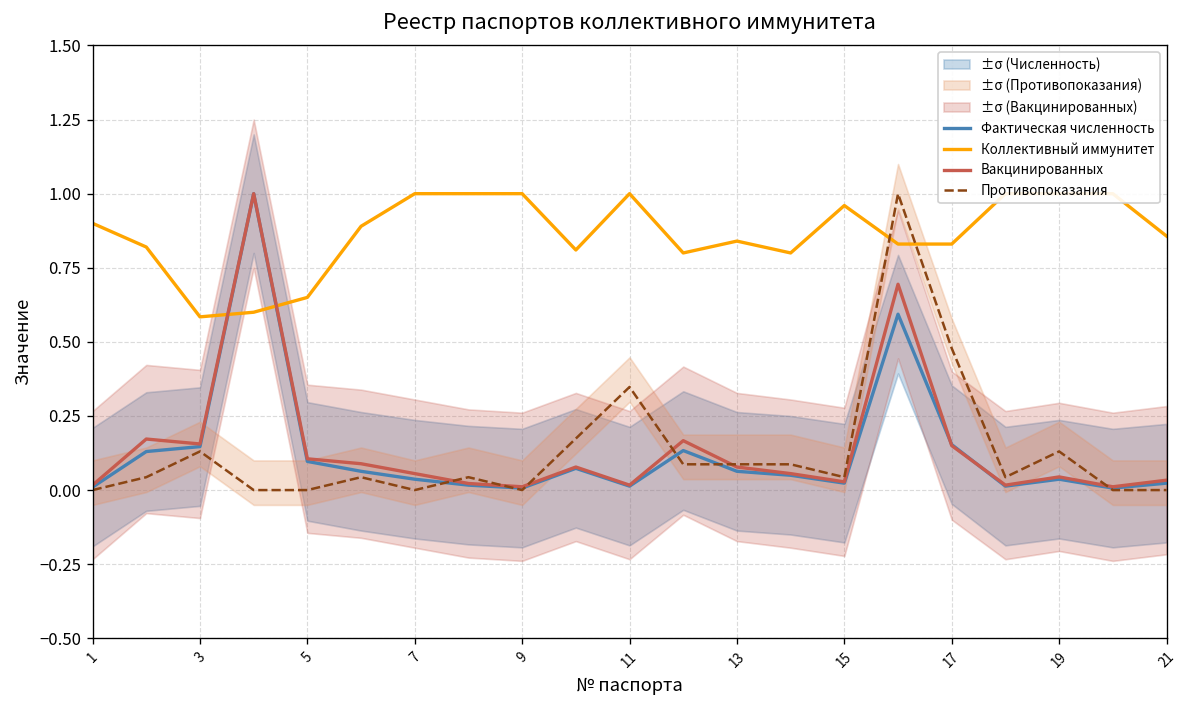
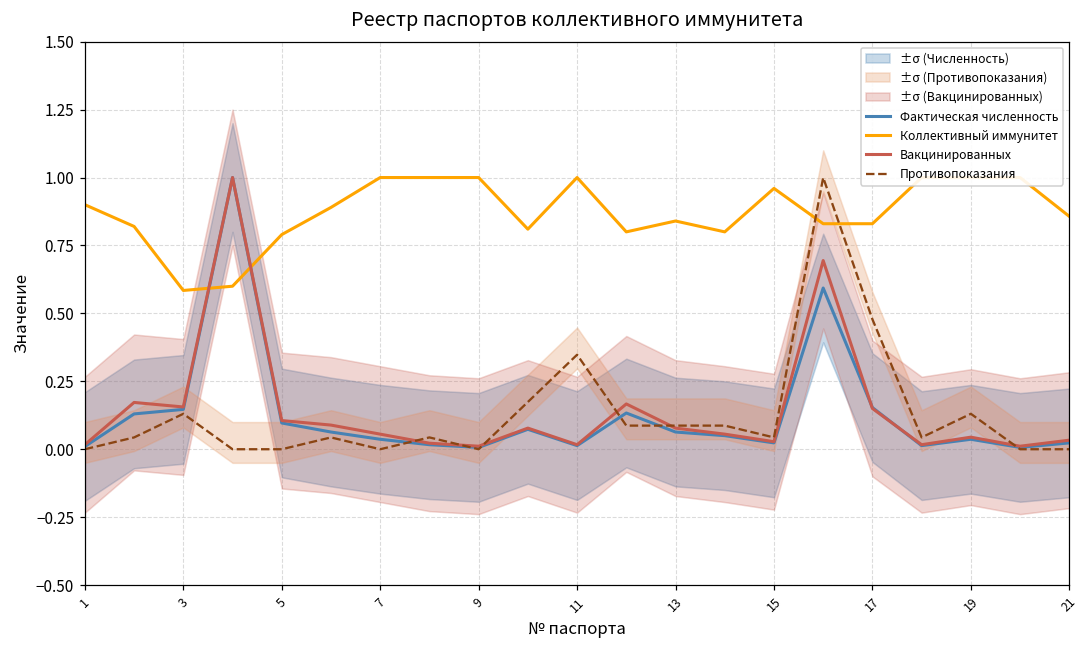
  {
    "Коллективный иммунитет": {
      "1": 0.90,
      "3": 0.58,
-     "5": 0.65,
+     "5": 0.79,
      "7": 1.00,
      "9": 1.00,
      "11": 1.00,
      "13": 0.84,
      "15": 0.96,
      "17": 0.83,
      "19": 1.00,
      "21": 0.86
    },
    "Противопоказания": {
      "3": 0.13,
      "5": 0.00,
      "7": 0.00,
      "11": 0.35,
      "15": 0.04,
      "17": 0.48,
      "19": 0.13,
      "21": 0.00
    }
  }
